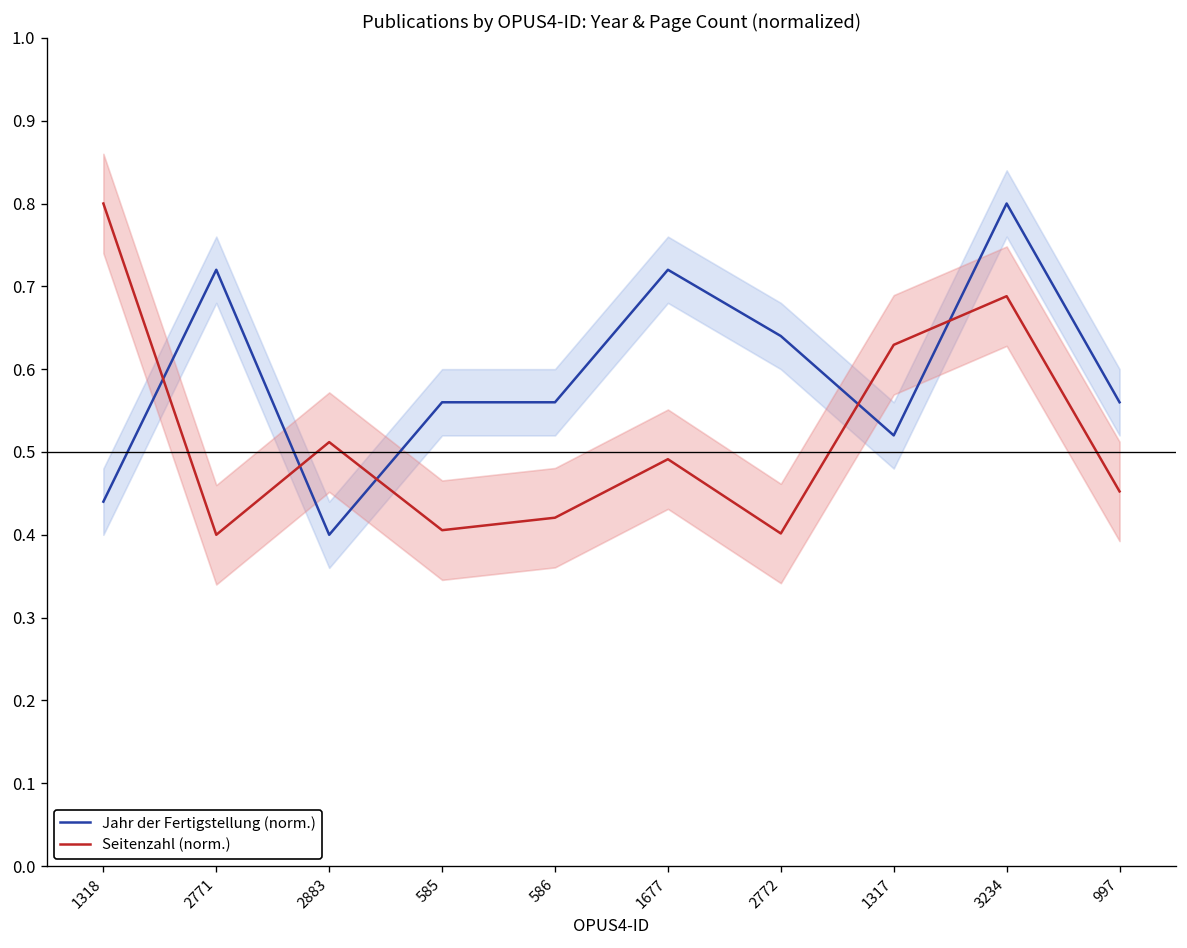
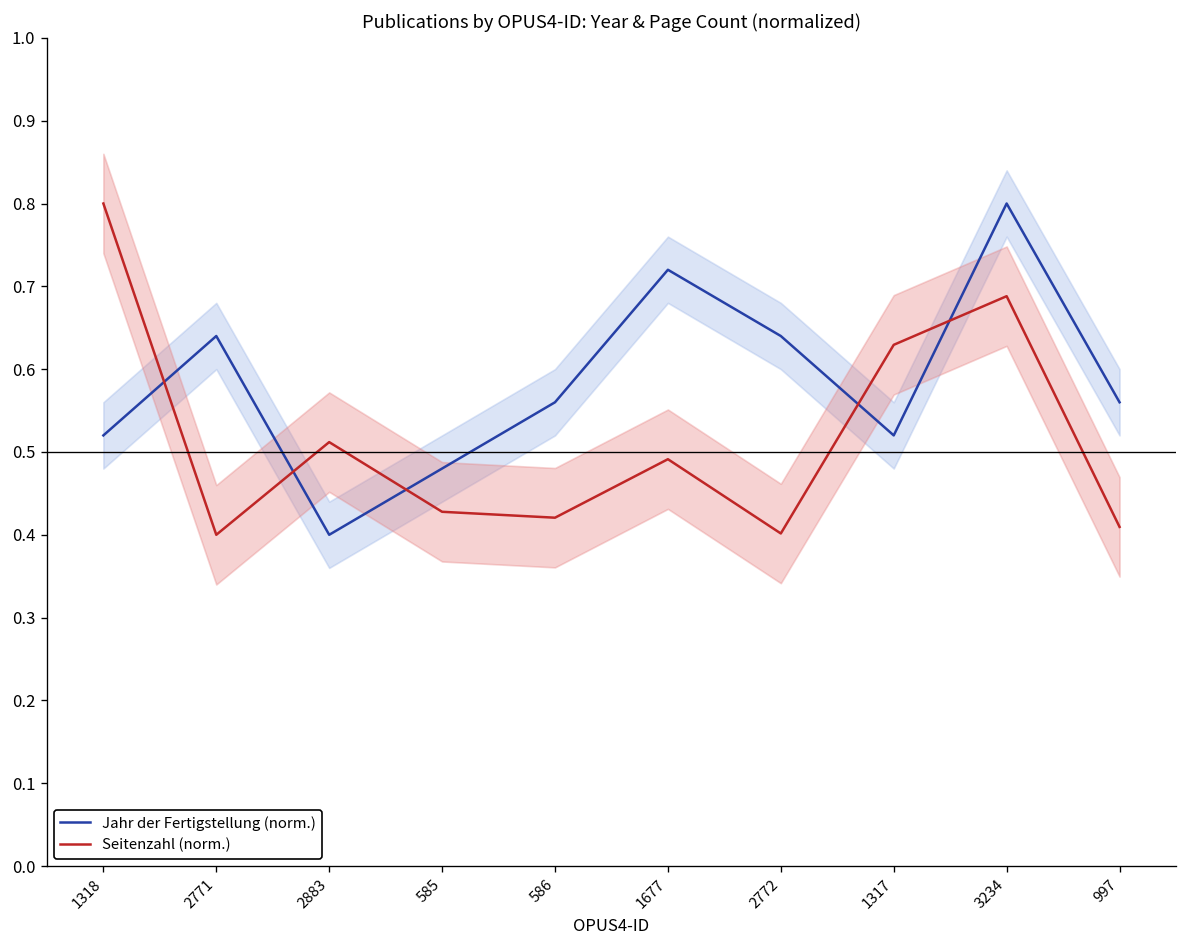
  {
    "Jahr der Fertigstellung (norm.)": {
-     "1318": 0.44,
-     "2771": 0.72,
+     "1318": 0.52,
+     "2771": 0.64,
      "2883": 0.40,
-     "585": 0.56,
+     "585": 0.48,
      "586": 0.56,
      "1677": 0.72,
      "2772": 0.64,
      "1317": 0.52,
      "3234": 0.80,
      "997": 0.56
    },
    "Seitenzahl (norm.)": {
      "1318": 0.80,
      "2771": 0.40,
      "2883": 0.51,
-     "585": 0.41,
+     "585": 0.43,
      "586": 0.42,
      "1677": 0.49,
      "2772": 0.40,
      "1317": 0.63,
      "3234": 0.69,
-     "997": 0.45
+     "997": 0.41
    }
  }
